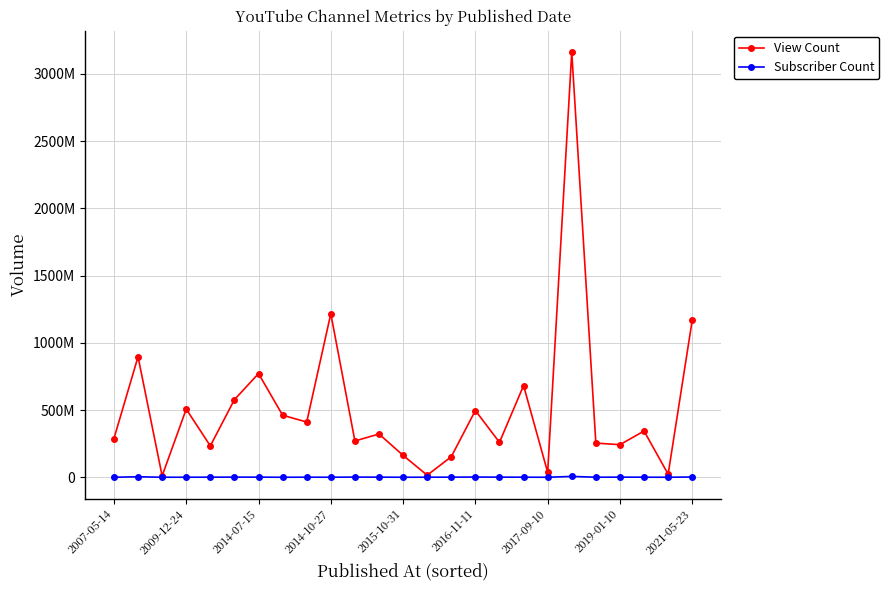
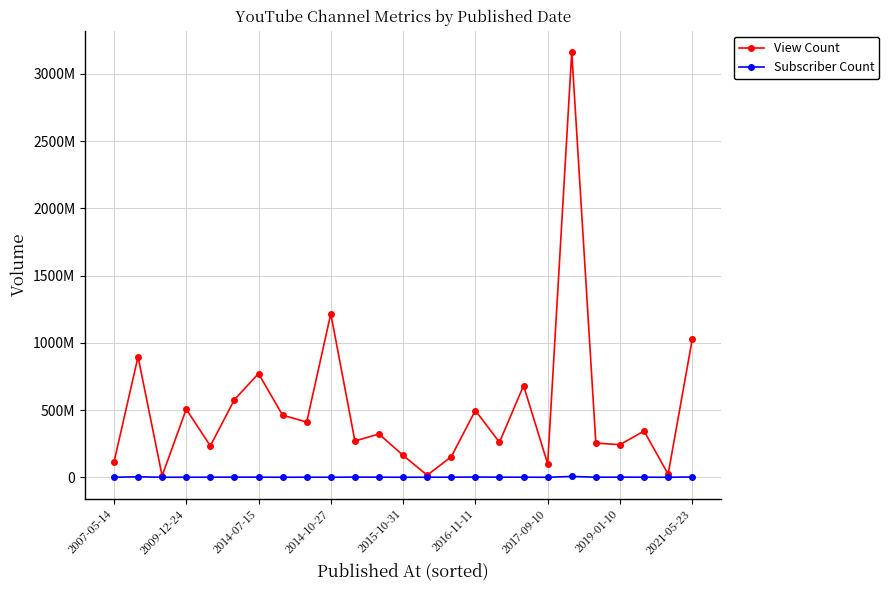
  {
    "View Count": {
-     "2007-05-14": 290000000,
+     "2007-05-14": 110000000,
      "2009-12-24": 510000000,
      "2014-07-15": 770000000,
      "2014-10-27": 1220000000,
      "2015-10-31": 160000000,
      "2016-11-11": 500000000,
-     "2017-09-10": 40000000,
+     "2017-09-10": 100000000,
      "2019-01-10": 240000000,
-     "2021-05-23": 1170000000
+     "2021-05-23": 1030000000
    },
    "Subscriber Count": {
      "2007-05-14": 0,
      "2009-12-24": 0,
      "2014-07-15": 0,
      "2014-10-27": 0,
      "2015-10-31": 0,
      "2016-11-11": 0,
      "2017-09-10": 0,
      "2019-01-10": 0,
      "2021-05-23": 0
    }
  }
